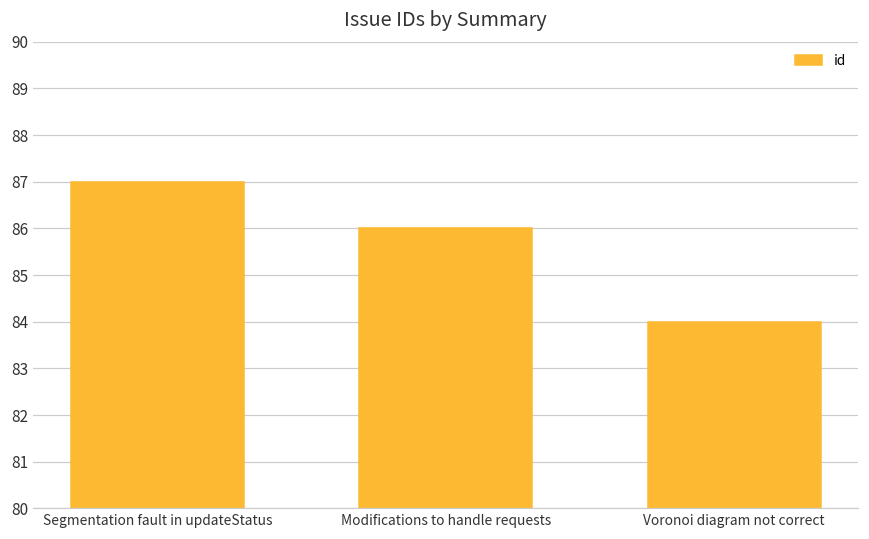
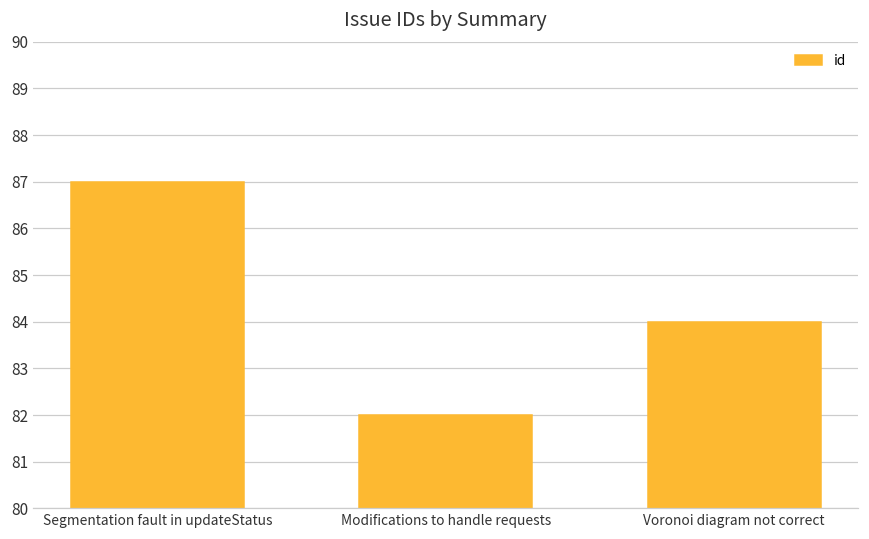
  {
    "Segmentation fault in updateStatus": 87,
-   "Modifications to handle requests": 86,
+   "Modifications to handle requests": 82,
    "Voronoi diagram not correct": 84
  }
